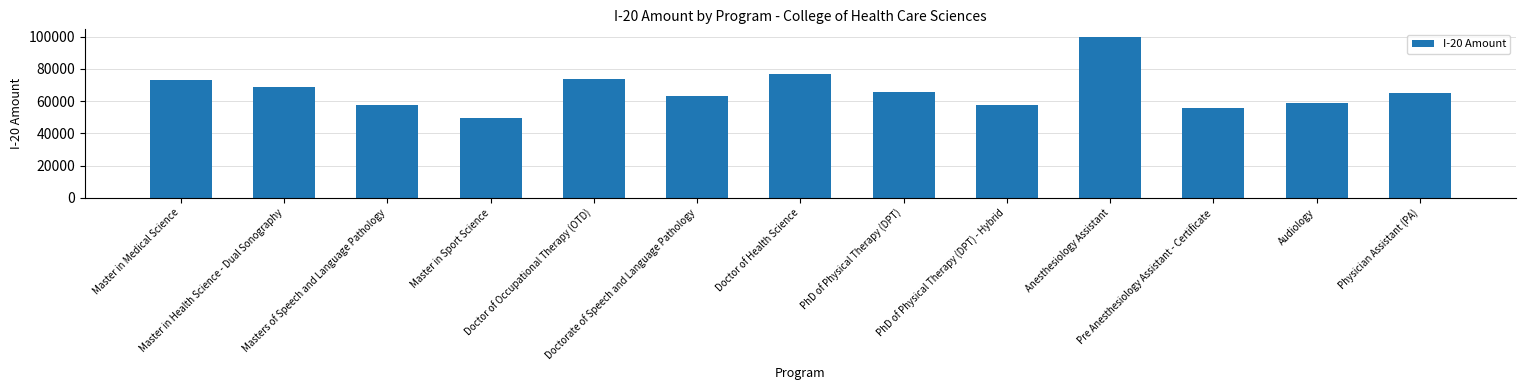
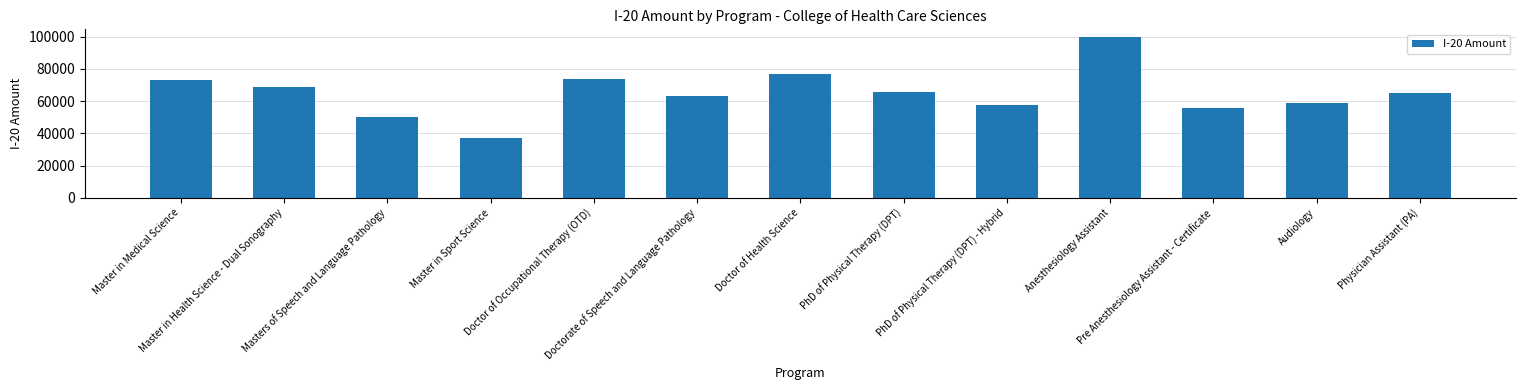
  {
    "Master in Medical Science": 73000,
    "Master in Health Science - Dual Sonography": 69000,
-   "Masters of Speech and Language Pathology": 58000,
-   "Master in Sport Science": 49000,
+   "Masters of Speech and Language Pathology": 50000,
+   "Master in Sport Science": 37000,
    "Doctor of Occupational Therapy (OTD)": 74000,
    "Doctorate of Speech and Language Pathology": 63000,
    "Doctor of Health Science": 77000,
    "PhD of Physical Therapy (DPT)": 66000,
    "PhD of Physical Therapy (DPT) - Hybrid": 58000,
    "Anesthesiology Assistant": 100000,
    "Pre Anesthesiology Assistant - Certificate": 56000,
    "Audiology": 59000,
    "Physician Assistant (PA)": 65000
  }
